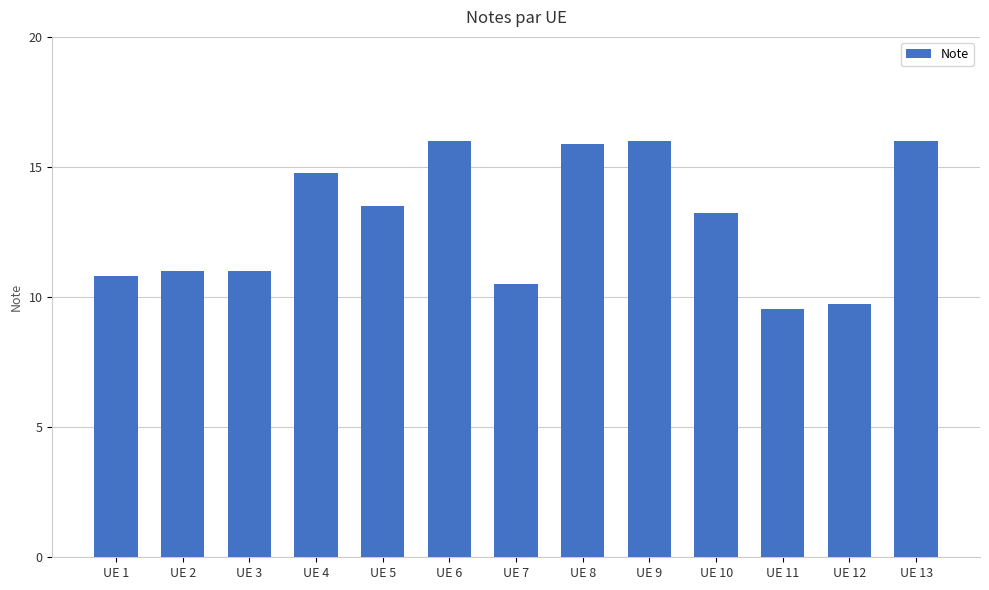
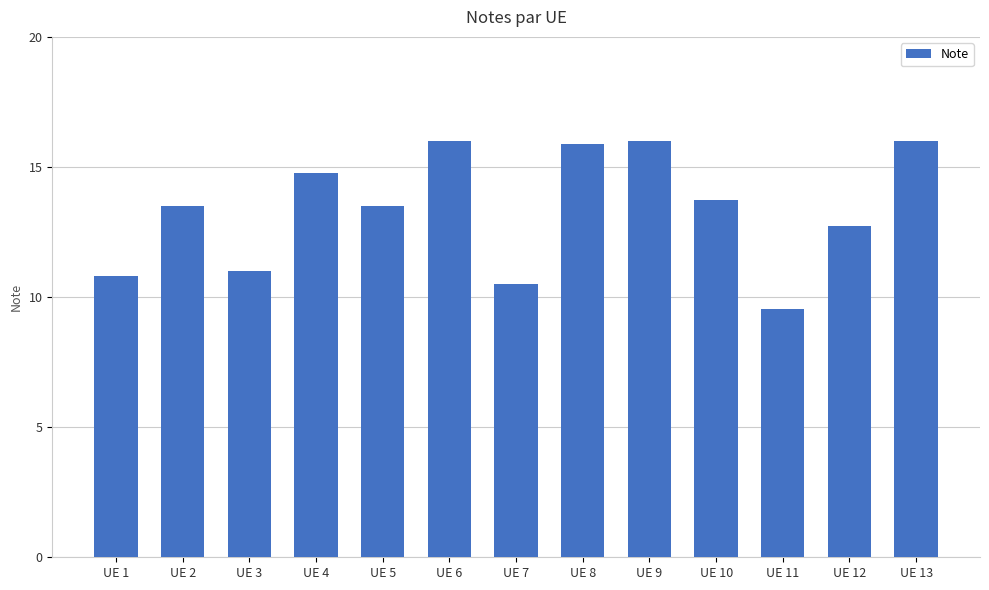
  {
    "UE 1": 10.8,
-   "UE 2": 11.0,
+   "UE 2": 13.5,
    "UE 3": 11.0,
    "UE 4": 14.8,
    "UE 5": 13.5,
    "UE 6": 16.0,
    "UE 7": 10.5,
    "UE 8": 15.9,
    "UE 9": 16.0,
-   "UE 10": 13.2,
+   "UE 10": 13.8,
    "UE 11": 9.5,
-   "UE 12": 9.8,
+   "UE 12": 12.7,
    "UE 13": 16.0
  }
